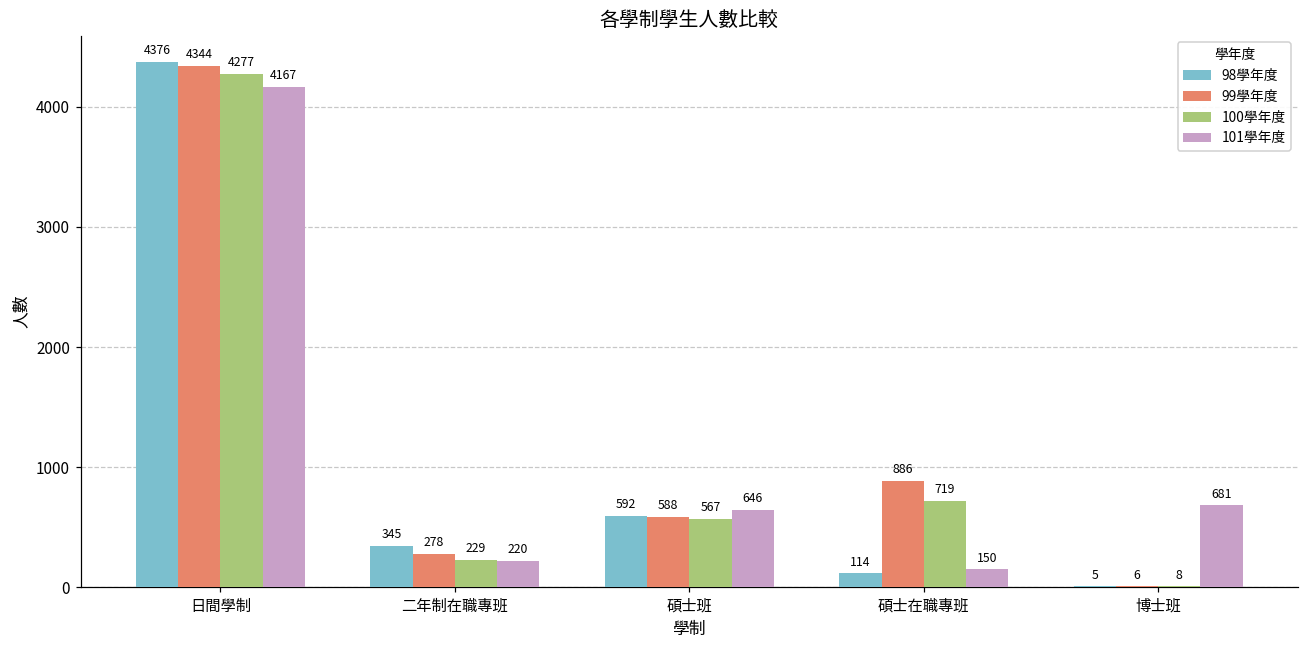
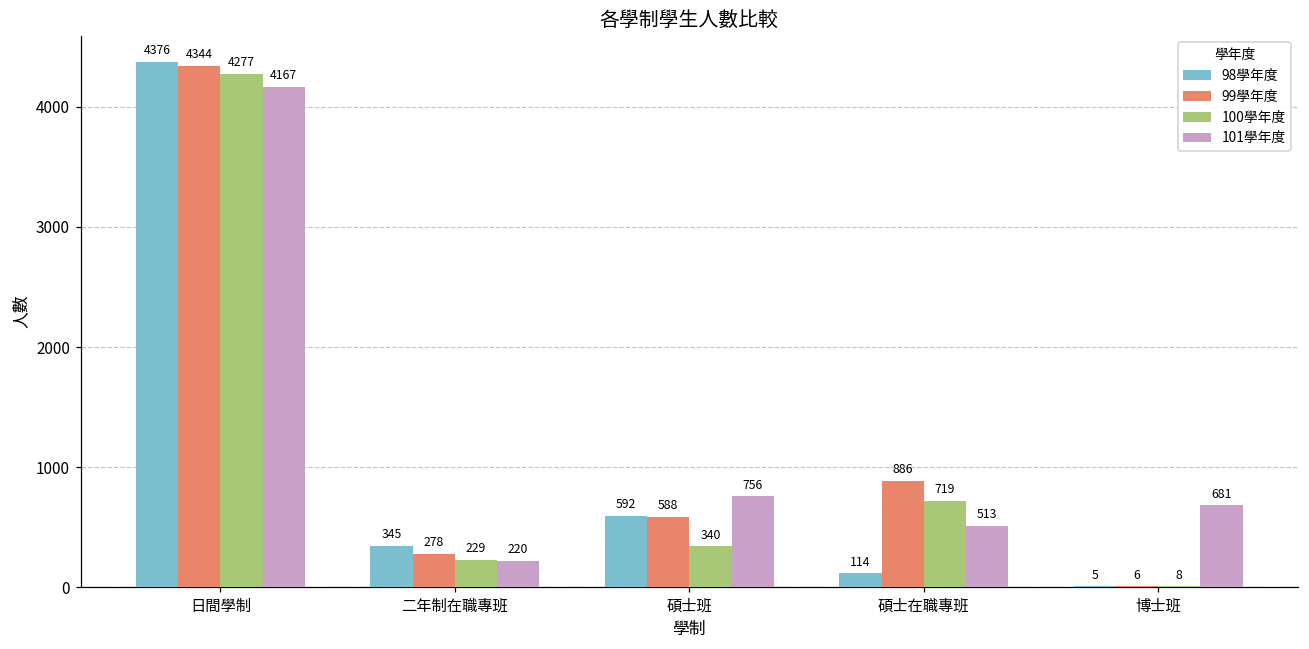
  {
    "98學年度": {
      "日間學制": 4376,
      "二年制在職專班": 345,
      "碩士班": 592,
      "碩士在職專班": 114,
      "博士班": 5
    },
    "99學年度": {
      "日間學制": 4344,
      "二年制在職專班": 278,
      "碩士班": 588,
      "碩士在職專班": 886,
      "博士班": 6
    },
    "100學年度": {
      "日間學制": 4277,
      "二年制在職專班": 229,
-     "碩士班": 567,
+     "碩士班": 340,
      "碩士在職專班": 719,
      "博士班": 8
    },
    "101學年度": {
      "日間學制": 4167,
      "二年制在職專班": 220,
-     "碩士班": 646,
-     "碩士在職專班": 150,
+     "碩士班": 756,
+     "碩士在職專班": 513,
      "博士班": 681
    }
  }
